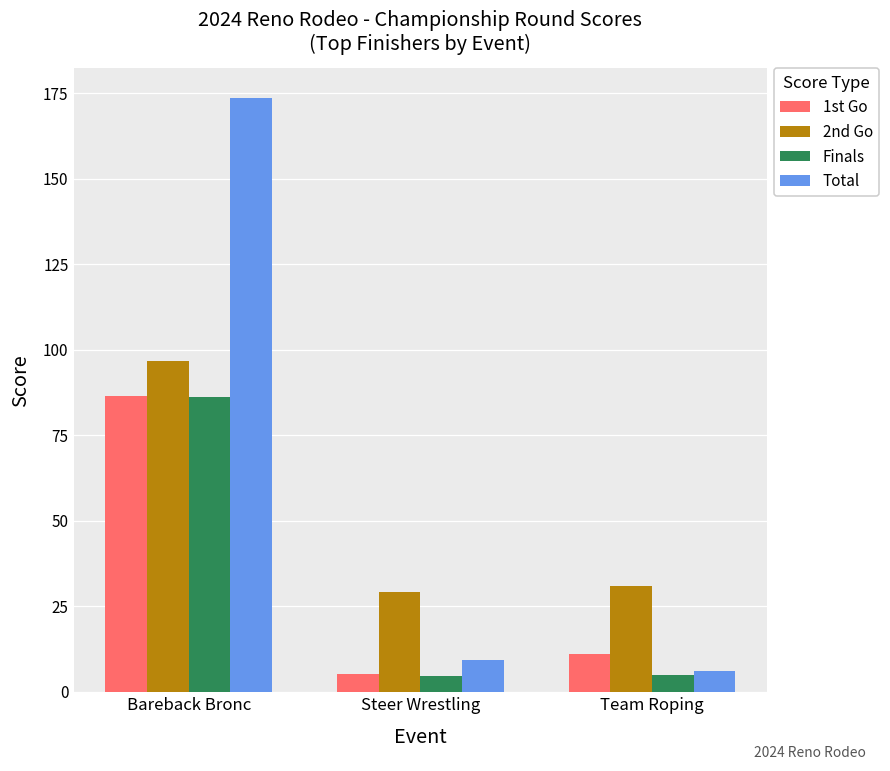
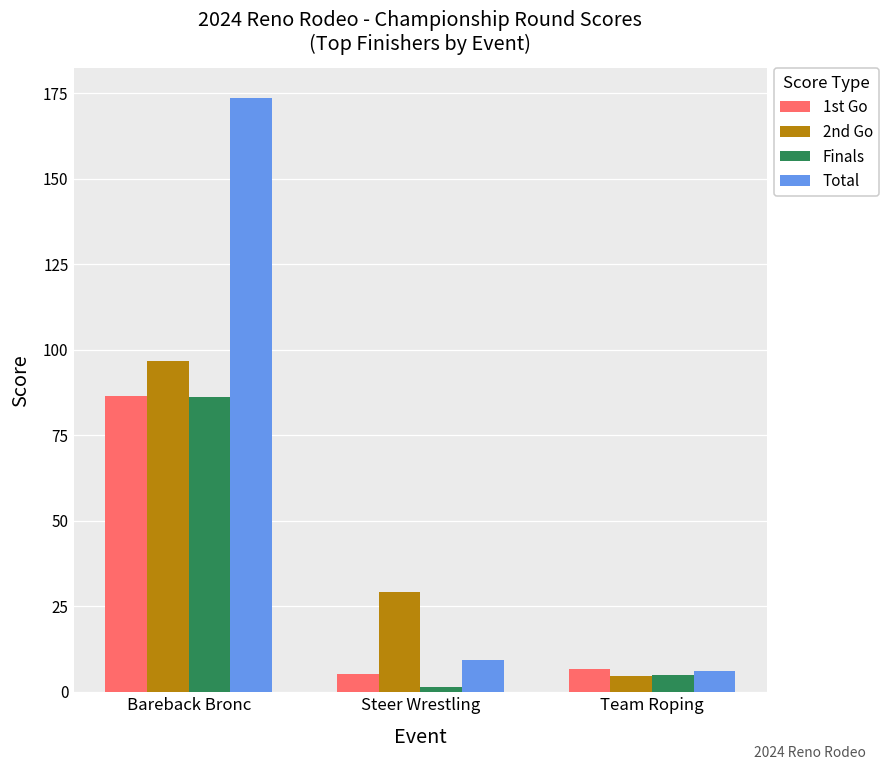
  {
    "1st Go": {
      "Bareback Bronc": 87,
      "Steer Wrestling": 5,
-     "Team Roping": 11
+     "Team Roping": 7
    },
    "2nd Go": {
      "Bareback Bronc": 97,
      "Steer Wrestling": 29,
-     "Team Roping": 31
+     "Team Roping": 5
    },
    "Finals": {
      "Bareback Bronc": 86,
-     "Steer Wrestling": 5,
+     "Steer Wrestling": 1,
      "Team Roping": 5
    },
    "Total": {
      "Bareback Bronc": 174,
      "Steer Wrestling": 9,
      "Team Roping": 6
    }
  }
